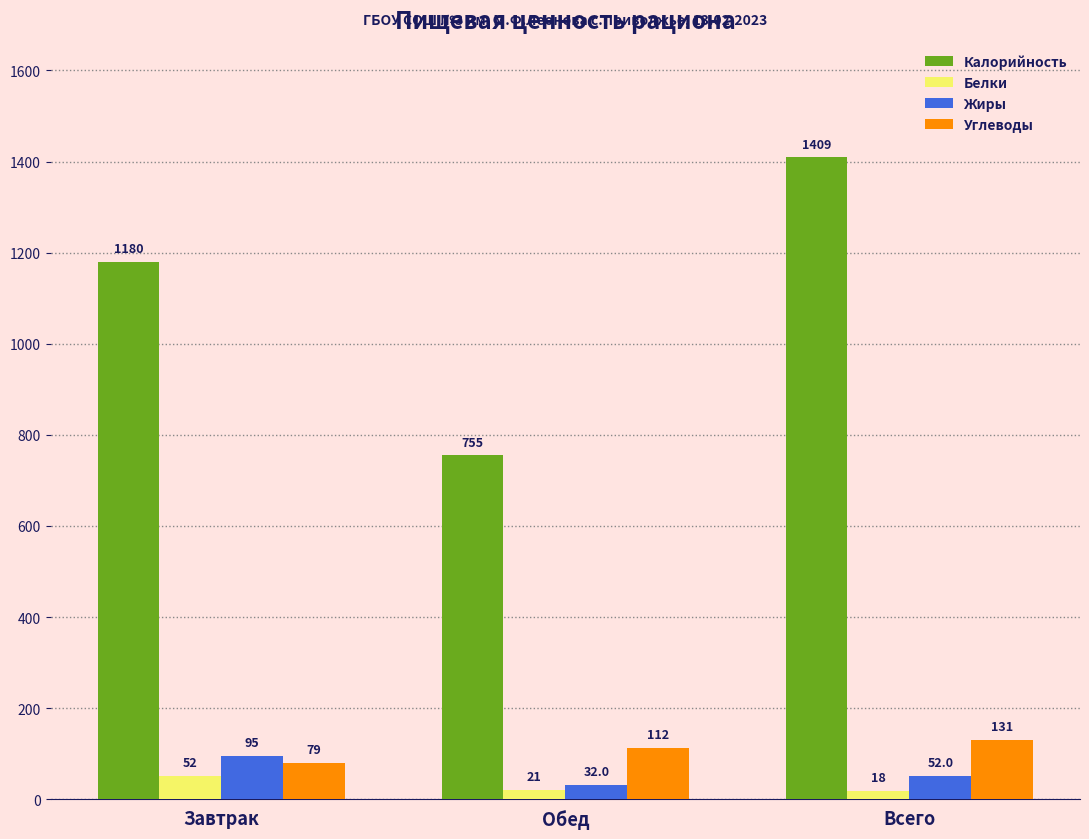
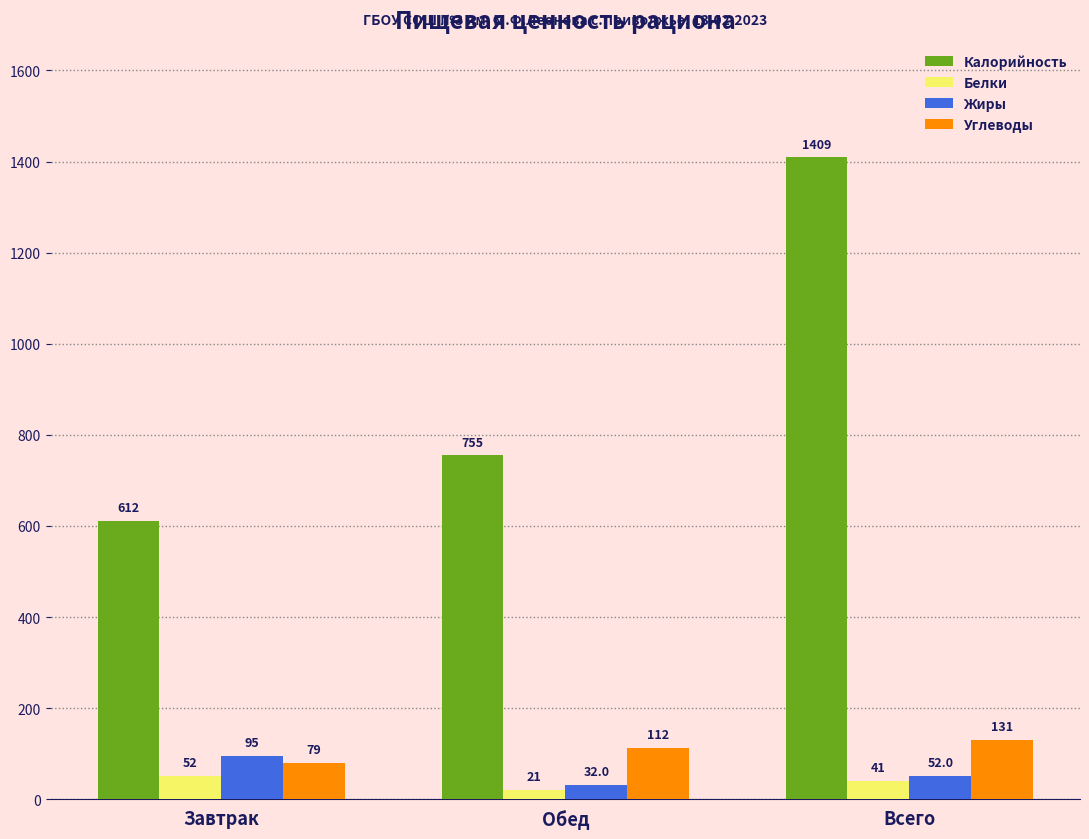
  {
    "Калорийность": {
-     "Завтрак": 1180,
+     "Завтрак": 612,
      "Обед": 755,
      "Всего": 1409
    },
    "Белки": {
      "Завтрак": 52,
      "Обед": 21,
-     "Всего": 18
+     "Всего": 41
    },
    "Жиры": {
      "Завтрак": 95,
      "Обед": 32.0,
      "Всего": 52.0
    },
    "Углеводы": {
      "Завтрак": 79,
      "Обед": 112,
      "Всего": 131
    }
  }
